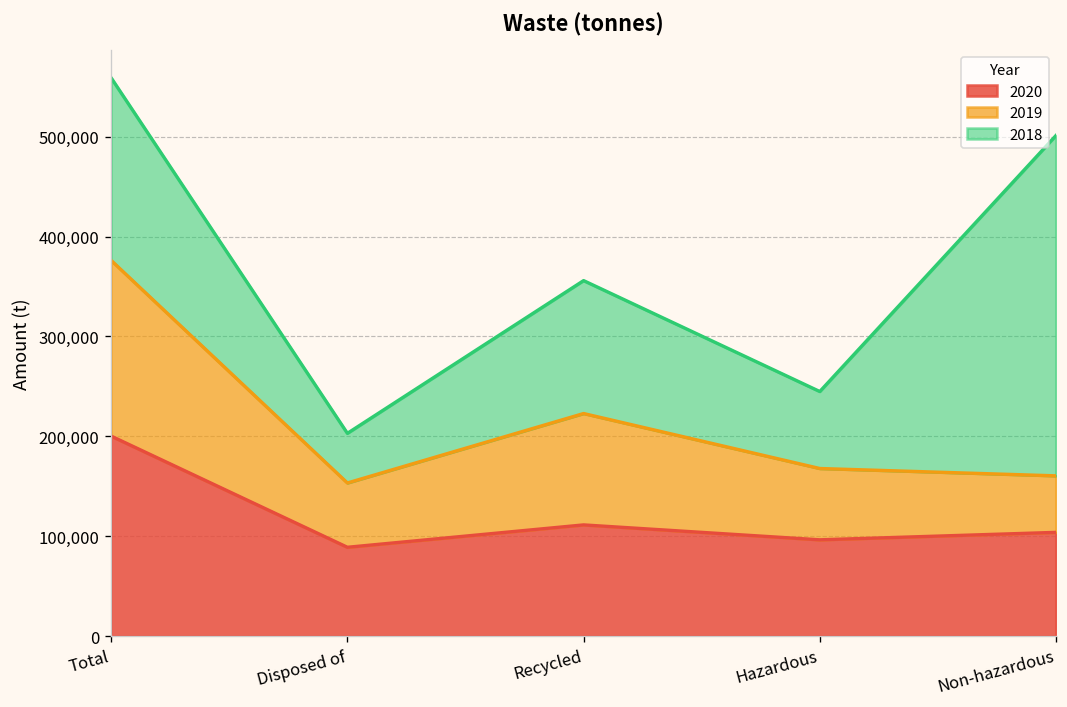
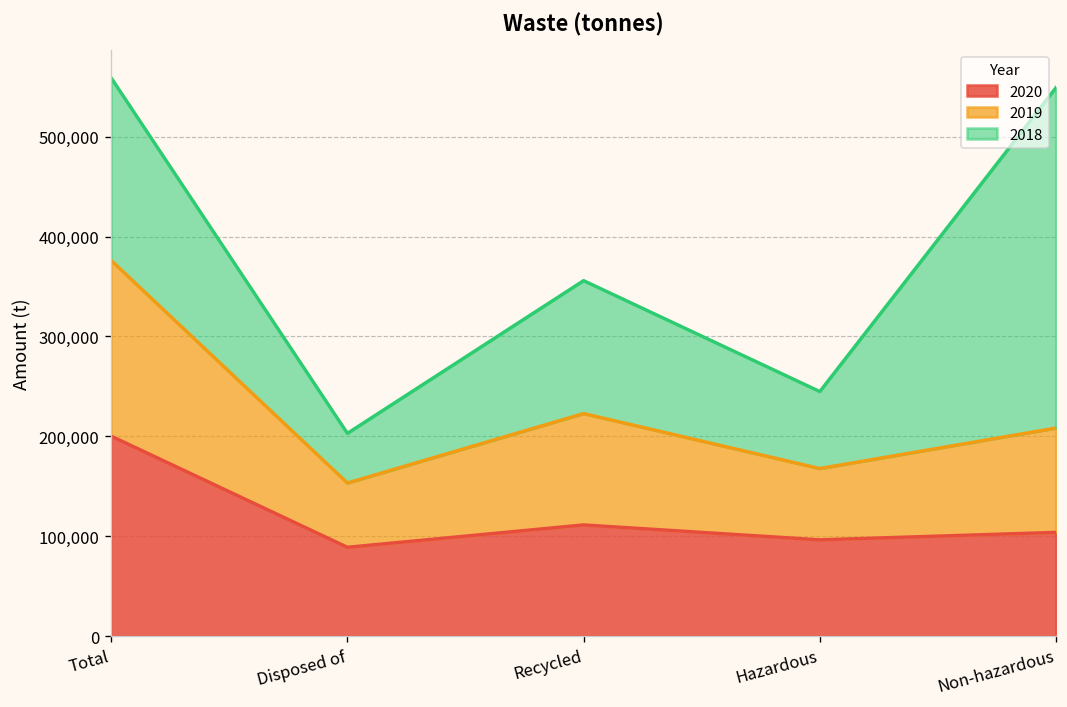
  {
    "2020": {
      "Total": "200,000",
      "Disposed of": "90,000",
      "Recycled": "110,000",
      "Hazardous": "100,000",
      "Non-hazardous": "100,000"
    },
    "2019": {
      "Total": "180,000",
      "Disposed of": "60,000",
      "Recycled": "110,000",
      "Hazardous": "70,000",
-     "Non-hazardous": "60,000"
+     "Non-hazardous": "100,000"
    },
    "2018": {
      "Total": "180,000",
      "Disposed of": "50,000",
      "Recycled": "130,000",
      "Hazardous": "80,000",
      "Non-hazardous": "340,000"
    }
  }
